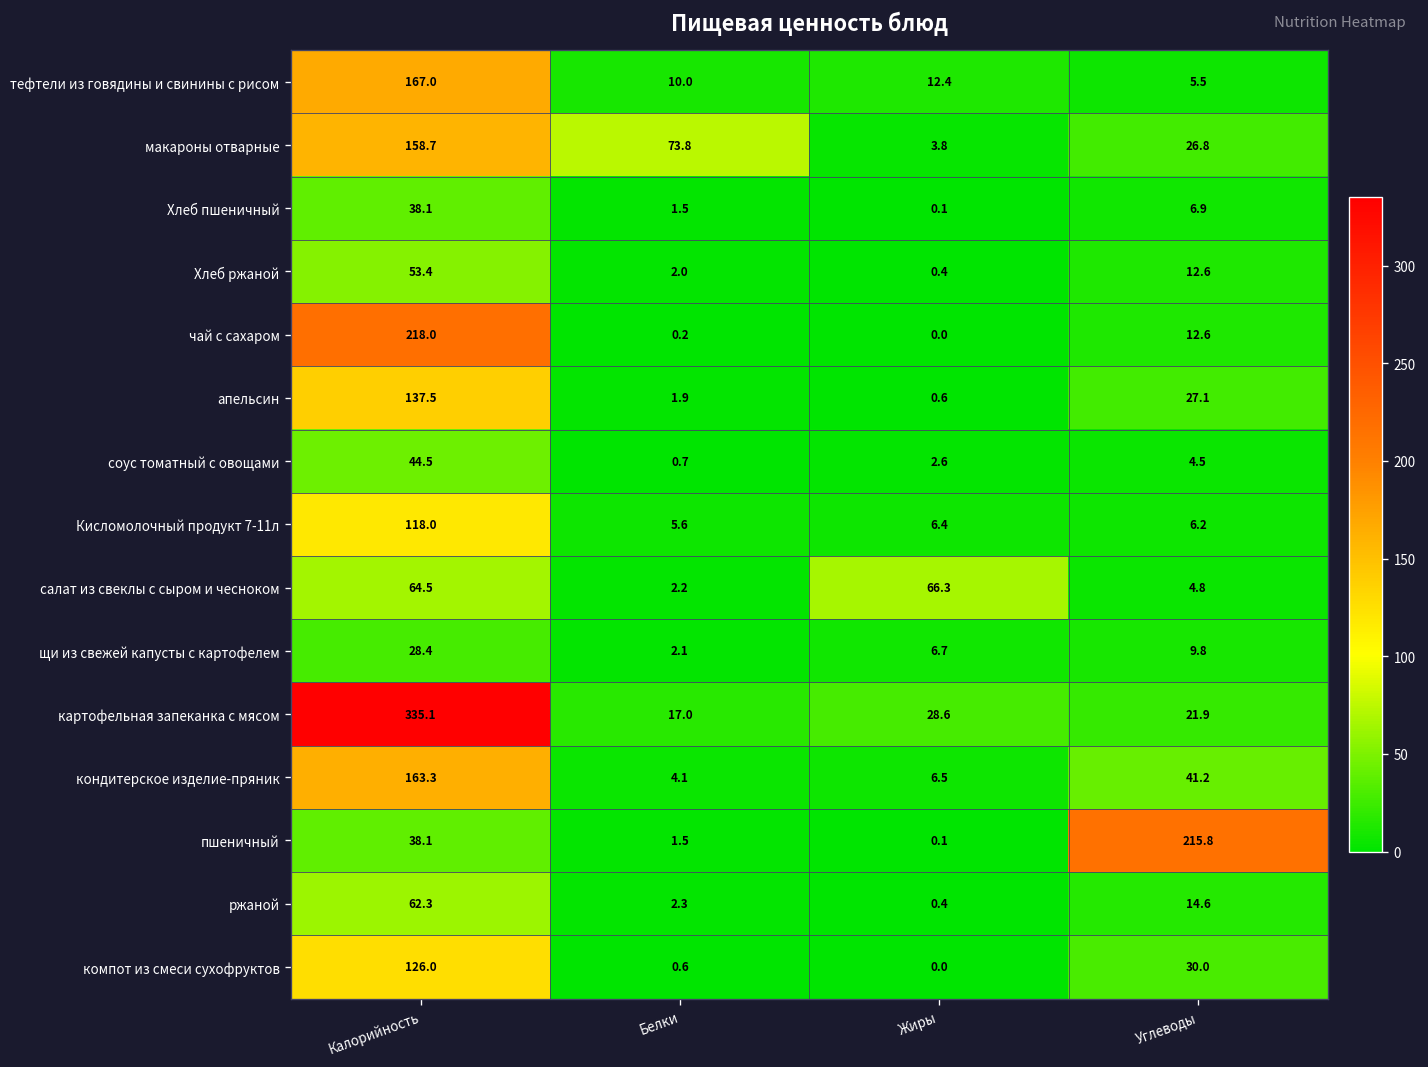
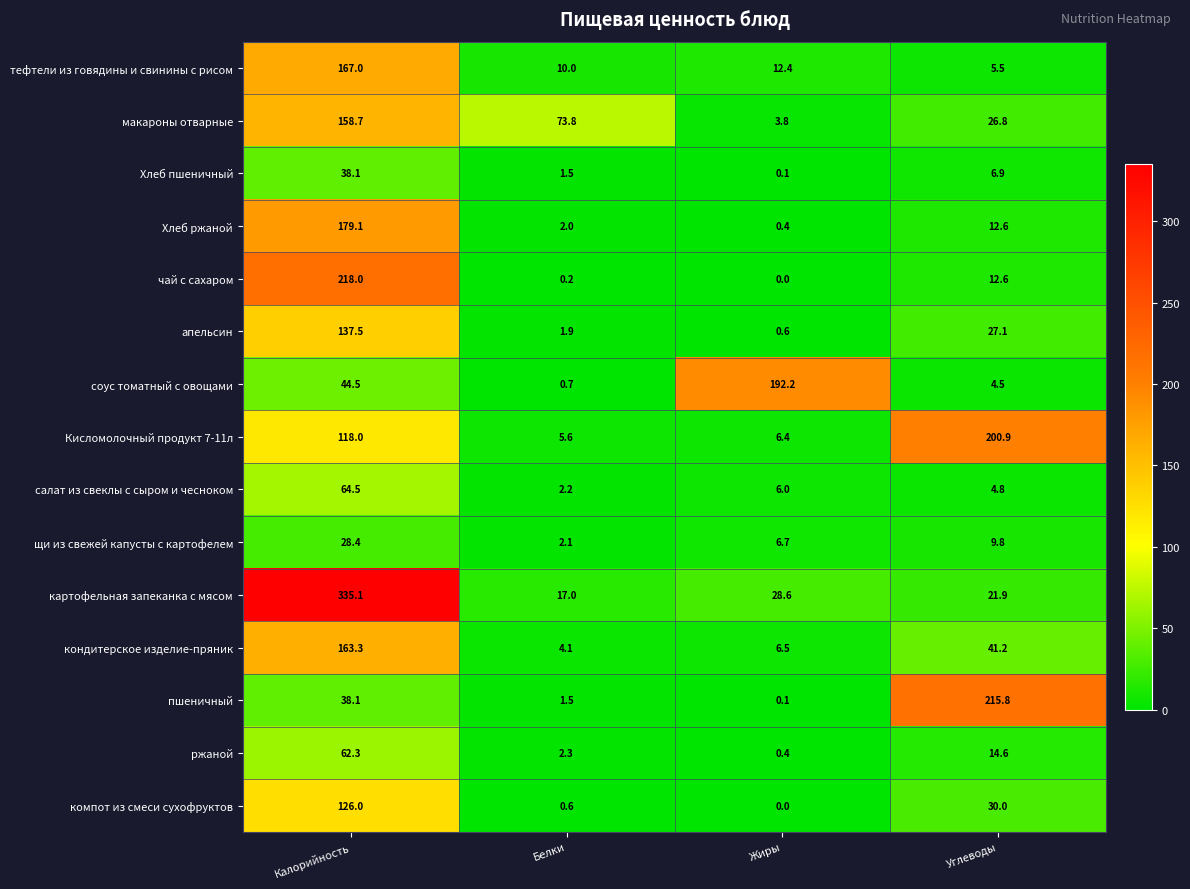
  {
    "тефтели из говядины и свинины с рисом": {
      "Калорийность": 167.0,
      "Белки": 10.0,
      "Жиры": 12.4,
      "Углеводы": 5.5
    },
    "макароны отварные": {
      "Калорийность": 158.7,
      "Белки": 73.8,
      "Жиры": 3.8,
      "Углеводы": 26.8
    },
    "Хлеб пшеничный": {
      "Калорийность": 38.1,
      "Белки": 1.5,
      "Жиры": 0.1,
      "Углеводы": 6.9
    },
    "Хлеб ржаной": {
-     "Калорийность": 53.4,
+     "Калорийность": 179.1,
      "Белки": 2.0,
      "Жиры": 0.4,
      "Углеводы": 12.6
    },
    "чай с сахаром": {
      "Калорийность": 218.0,
      "Белки": 0.2,
      "Жиры": 0.0,
      "Углеводы": 12.6
    },
    "апельсин": {
      "Калорийность": 137.5,
      "Белки": 1.9,
      "Жиры": 0.6,
      "Углеводы": 27.1
    },
    "соус томатный с овощами": {
      "Калорийность": 44.5,
      "Белки": 0.7,
-     "Жиры": 2.6,
+     "Жиры": 192.2,
      "Углеводы": 4.5
    },
    "Кисломолочный продукт 7-11л": {
      "Калорийность": 118.0,
      "Белки": 5.6,
      "Жиры": 6.4,
-     "Углеводы": 6.2
+     "Углеводы": 200.9
    },
    "салат из свеклы с сыром и чесноком": {
      "Калорийность": 64.5,
      "Белки": 2.2,
-     "Жиры": 66.3,
+     "Жиры": 6.0,
      "Углеводы": 4.8
    },
    "щи из свежей капусты с картофелем": {
      "Калорийность": 28.4,
      "Белки": 2.1,
      "Жиры": 6.7,
      "Углеводы": 9.8
    },
    "картофельная запеканка с мясом": {
      "Калорийность": 335.1,
      "Белки": 17.0,
      "Жиры": 28.6,
      "Углеводы": 21.9
    },
    "кондитерское изделие-пряник": {
      "Калорийность": 163.3,
      "Белки": 4.1,
      "Жиры": 6.5,
      "Углеводы": 41.2
    },
    "пшеничный": {
      "Калорийность": 38.1,
      "Белки": 1.5,
      "Жиры": 0.1,
      "Углеводы": 215.8
    },
    "ржаной": {
      "Калорийность": 62.3,
      "Белки": 2.3,
      "Жиры": 0.4,
      "Углеводы": 14.6
    },
    "компот из смеси сухофруктов": {
      "Калорийность": 126.0,
      "Белки": 0.6,
      "Жиры": 0.0,
      "Углеводы": 30.0
    }
  }
